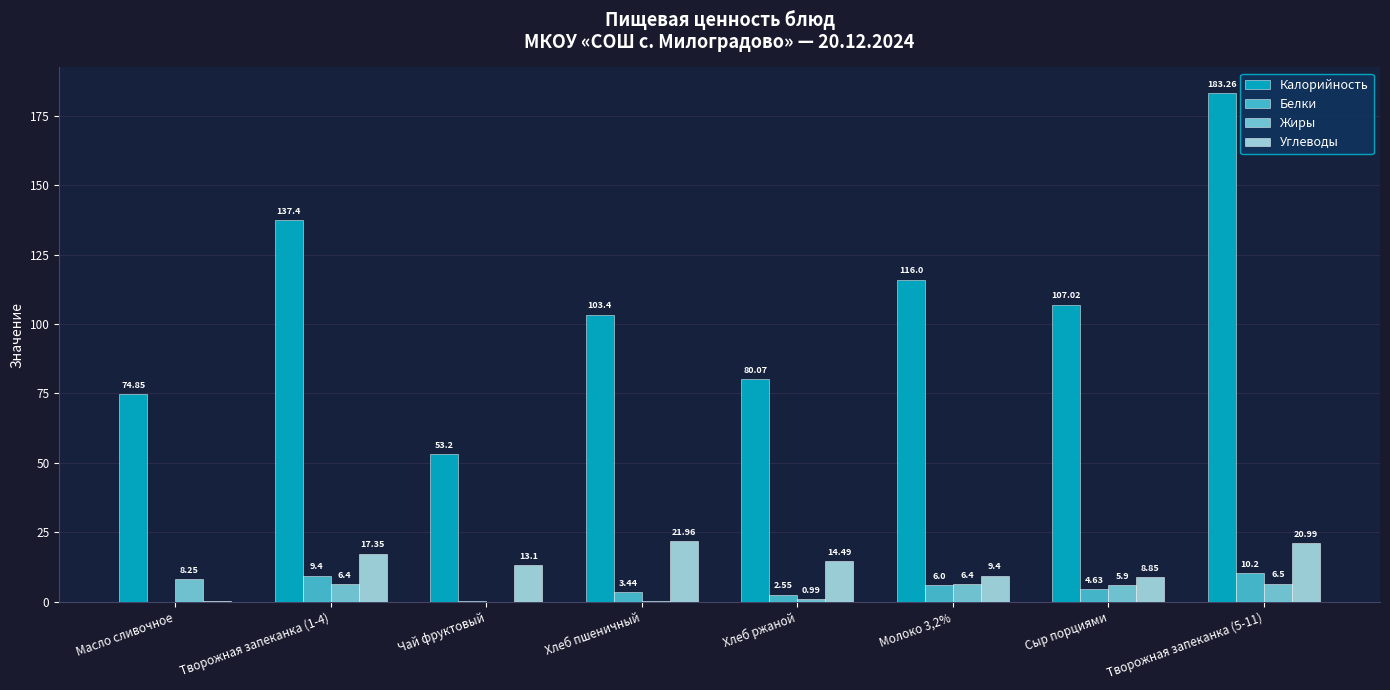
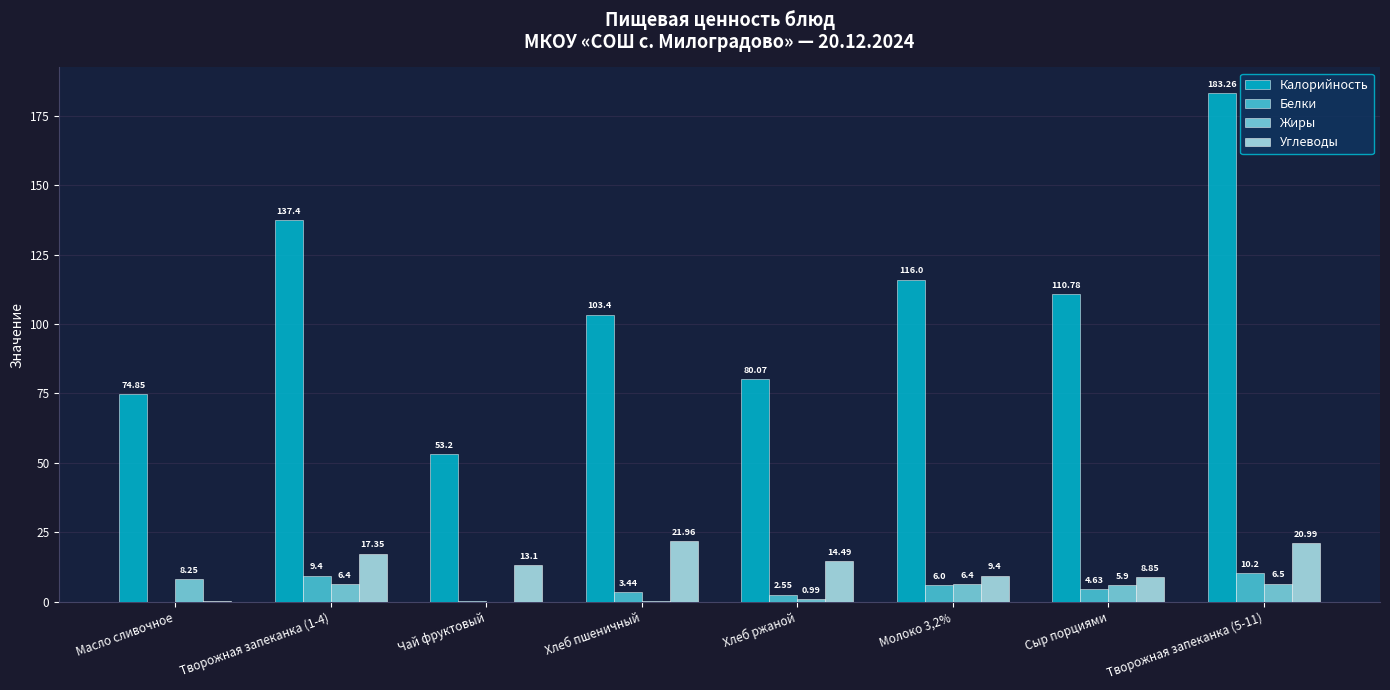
  {
    "Калорийность": {
      "Масло сливочное": 74.85,
      "Творожная запеканка (1-4)": 137.4,
      "Чай фруктовый": 53.2,
      "Хлеб пшеничный": 103.4,
      "Хлеб ржаной": 80.07,
      "Молоко 3,2%": 116.0,
-     "Сыр порциями": 107.02,
+     "Сыр порциями": 110.78,
      "Творожная запеканка (5-11)": 183.26
    }
  }
